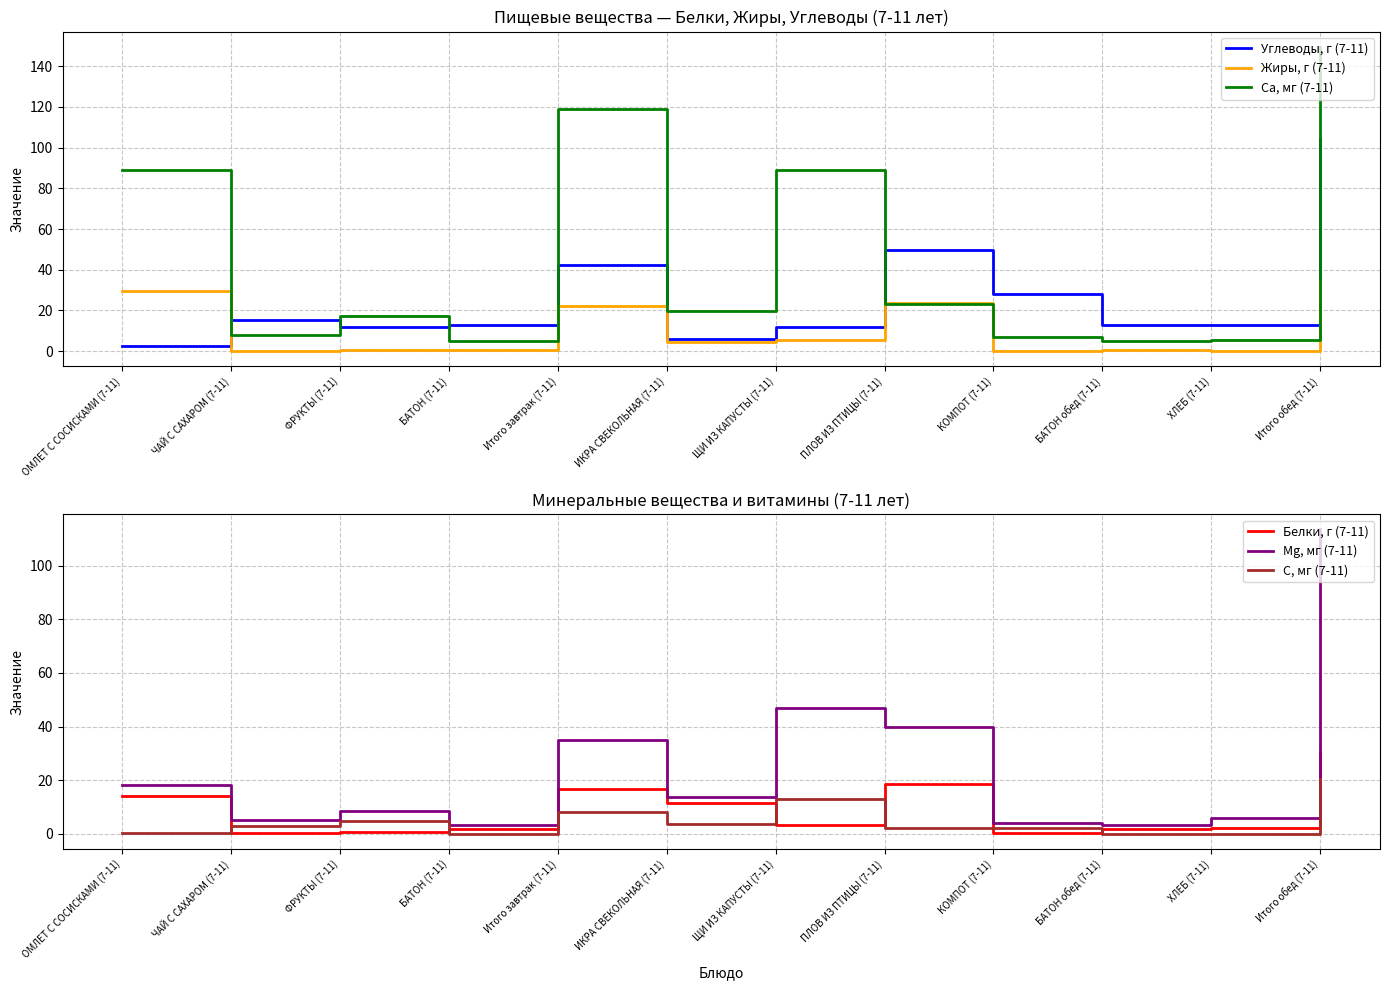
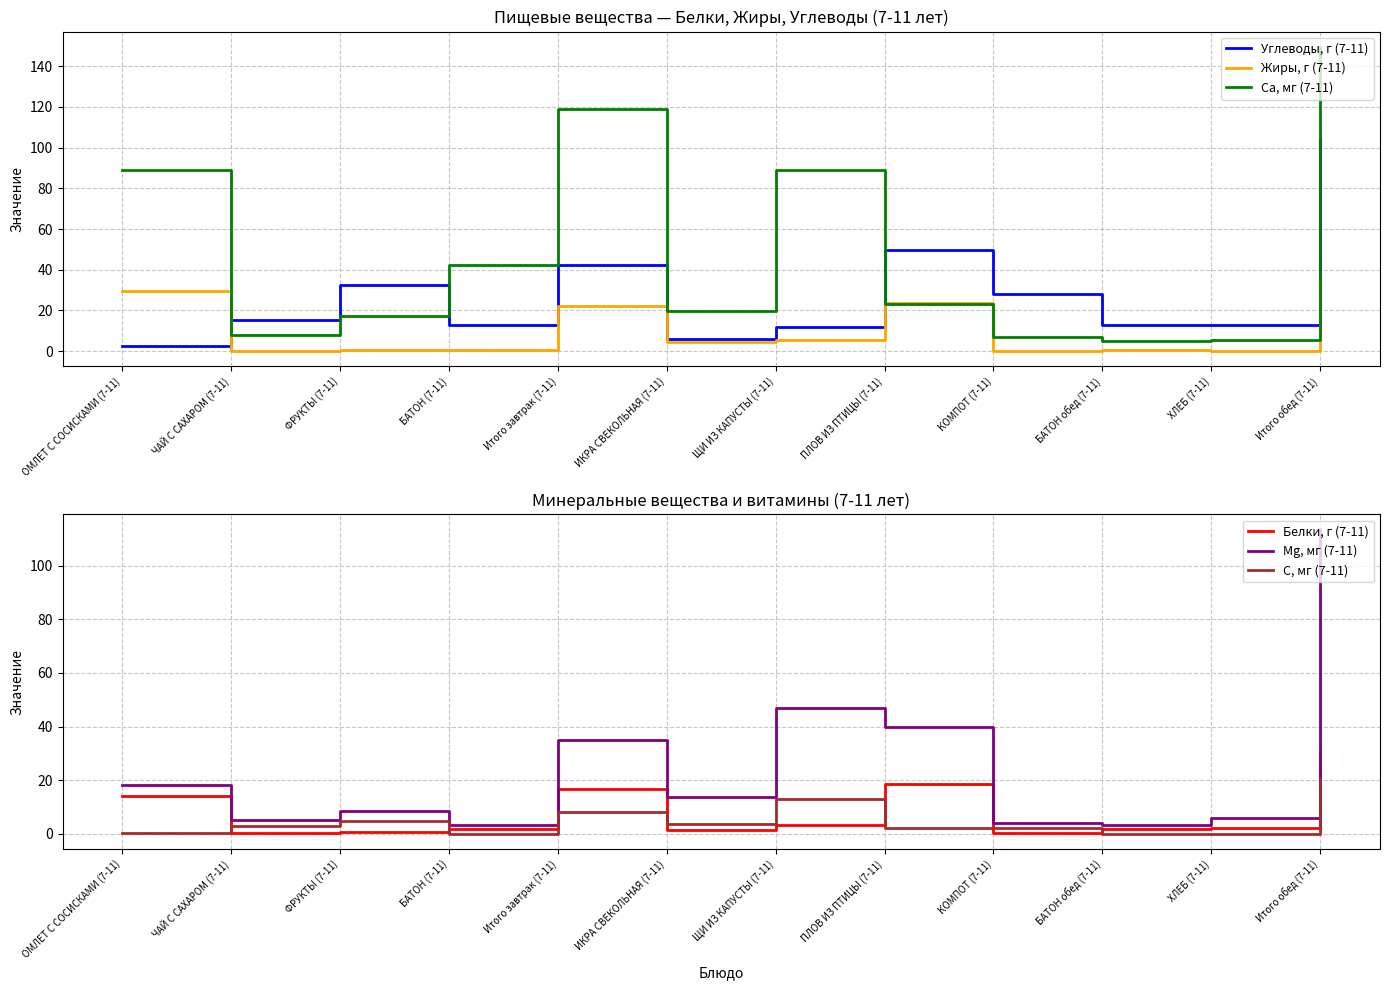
  {
    "Пищевые вещества — Белки, Жиры, Углеводы (7-11 лет)": {
      "Углеводы, г (7-11)": {
        "ОМЛЕТ С СОСИСКАМИ (7-11)": 2,
        "ЧАЙ С САХАРОМ (7-11)": 15,
-       "ФРУКТЫ (7-11)": 12,
+       "ФРУКТЫ (7-11)": 33,
        "БАТОН (7-11)": 13,
        "Итого завтрак (7-11)": 42,
        "ИКРА СВЕКОЛЬНАЯ (7-11)": 6,
        "ЩИ ИЗ КАПУСТЫ (7-11)": 12,
        "ПЛОВ ИЗ ПТИЦЫ (7-11)": 50,
        "КОМПОТ (7-11)": 28,
        "БАТОН обед (7-11)": 13,
        "ХЛЕБ (7-11)": 13,
        "Итого обед (7-11)": 104
      },
      "Жиры, г (7-11)": {
        "ОМЛЕТ С СОСИСКАМИ (7-11)": 30,
        "ЧАЙ С САХАРОМ (7-11)": 0,
        "ФРУКТЫ (7-11)": 1,
        "БАТОН (7-11)": 1,
        "Итого завтрак (7-11)": 22,
        "ИКРА СВЕКОЛЬНАЯ (7-11)": 5,
        "ЩИ ИЗ КАПУСТЫ (7-11)": 6,
        "КОМПОТ (7-11)": 0,
        "БАТОН обед (7-11)": 1,
        "ХЛЕБ (7-11)": 0,
        "Итого обед (7-11)": 35
      },
      "Са, мг (7-11)": {
        "ОМЛЕТ С СОСИСКАМИ (7-11)": 89,
        "ЧАЙ С САХАРОМ (7-11)": 8,
        "ФРУКТЫ (7-11)": 17,
-       "БАТОН (7-11)": 5,
+       "БАТОН (7-11)": 42,
        "Итого завтрак (7-11)": 119,
        "ИКРА СВЕКОЛЬНАЯ (7-11)": 20,
        "ЩИ ИЗ КАПУСТЫ (7-11)": 89,
        "КОМПОТ (7-11)": 7,
        "БАТОН обед (7-11)": 5,
        "ХЛЕБ (7-11)": 5
      }
    },
    "Минеральные вещества и витамины (7-11 лет)": {
      "Белки, г (7-11)": {
        "ОМЛЕТ С СОСИСКАМИ (7-11)": 14,
        "ЧАЙ С САХАРОМ (7-11)": 0,
        "ФРУКТЫ (7-11)": 1,
        "БАТОН (7-11)": 2,
        "Итого завтрак (7-11)": 17,
-       "ИКРА СВЕКОЛЬНАЯ (7-11)": 12,
+       "ИКРА СВЕКОЛЬНАЯ (7-11)": 1,
        "ЩИ ИЗ КАПУСТЫ (7-11)": 3,
        "ПЛОВ ИЗ ПТИЦЫ (7-11)": 19,
        "КОМПОТ (7-11)": 0,
        "БАТОН обед (7-11)": 2,
        "ХЛЕБ (7-11)": 2,
        "Итого обед (7-11)": 31
      },
      "Mg, мг (7-11)": {
        "ОМЛЕТ С СОСИСКАМИ (7-11)": 18,
        "ЧАЙ С САХАРОМ (7-11)": 5,
        "ФРУКТЫ (7-11)": 9,
        "БАТОН (7-11)": 3,
        "Итого завтрак (7-11)": 35,
        "ИКРА СВЕКОЛЬНАЯ (7-11)": 14,
        "ЩИ ИЗ КАПУСТЫ (7-11)": 47,
        "ПЛОВ ИЗ ПТИЦЫ (7-11)": 40,
        "КОМПОТ (7-11)": 4,
        "БАТОН обед (7-11)": 3,
        "ХЛЕБ (7-11)": 6
      },
      "С, мг (7-11)": {
        "ОМЛЕТ С СОСИСКАМИ (7-11)": 0,
        "ЧАЙ С САХАРОМ (7-11)": 3,
        "ФРУКТЫ (7-11)": 5,
        "БАТОН (7-11)": 0,
        "Итого завтрак (7-11)": 8,
        "ИКРА СВЕКОЛЬНАЯ (7-11)": 4,
        "ЩИ ИЗ КАПУСТЫ (7-11)": 13,
        "ПЛОВ ИЗ ПТИЦЫ (7-11)": 2,
        "КОМПОТ (7-11)": 2,
        "БАТОН обед (7-11)": 0,
        "ХЛЕБ (7-11)": 0,
        "Итого обед (7-11)": 21
      }
    }
  }
